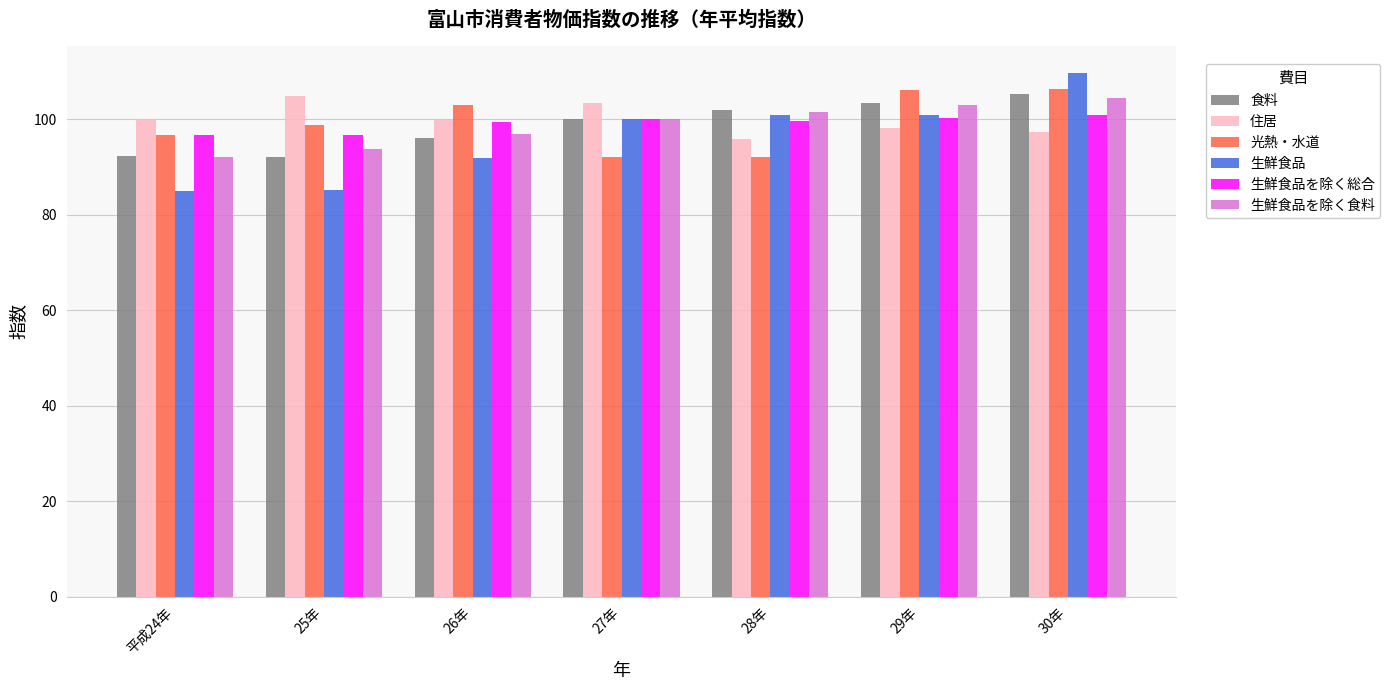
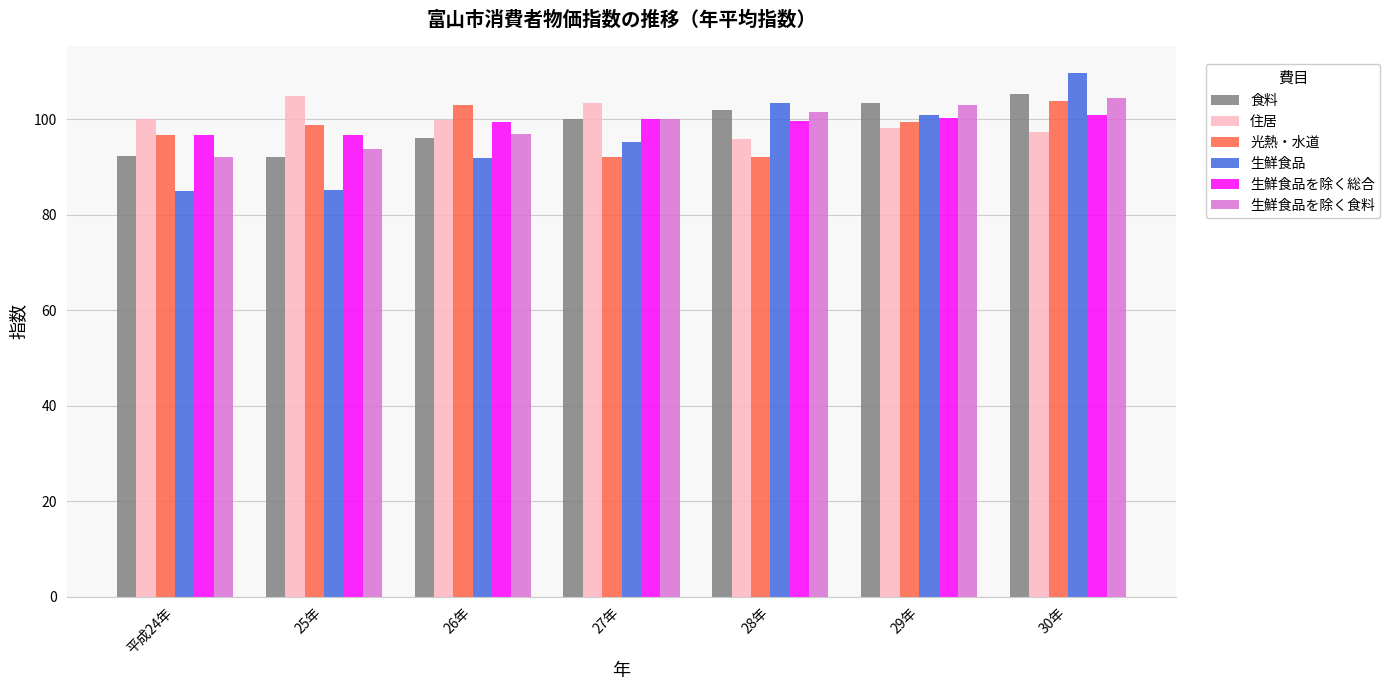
  {
    "食料": {
      "平成24年": 92,
      "25年": 92,
      "26年": 96,
      "27年": 100,
      "28年": 102,
      "29年": 104,
      "30年": 105
    },
    "住居": {
      "平成24年": 100,
      "25年": 105,
      "26年": 100,
      "27年": 103,
      "28年": 96,
      "29年": 98,
      "30年": 97
    },
    "光熱・水道": {
      "平成24年": 97,
      "25年": 99,
      "26年": 103,
      "27年": 92,
      "28年": 92,
-     "29年": 106,
-     "30年": 106
+     "29年": 100,
+     "30年": 104
    },
    "生鮮食品": {
      "平成24年": 85,
      "25年": 85,
      "26年": 92,
-     "27年": 100,
-     "28年": 101,
+     "27年": 95,
+     "28年": 103,
      "29年": 101,
      "30年": 110
    },
    "生鮮食品を除く総合": {
      "平成24年": 97,
      "25年": 97,
      "26年": 99,
      "27年": 100,
      "28年": 100,
      "29年": 100,
      "30年": 101
    },
    "生鮮食品を除く食料": {
      "平成24年": 92,
      "25年": 94,
      "26年": 97,
      "27年": 100,
      "28年": 102,
      "29年": 103,
      "30年": 105
    }
  }
